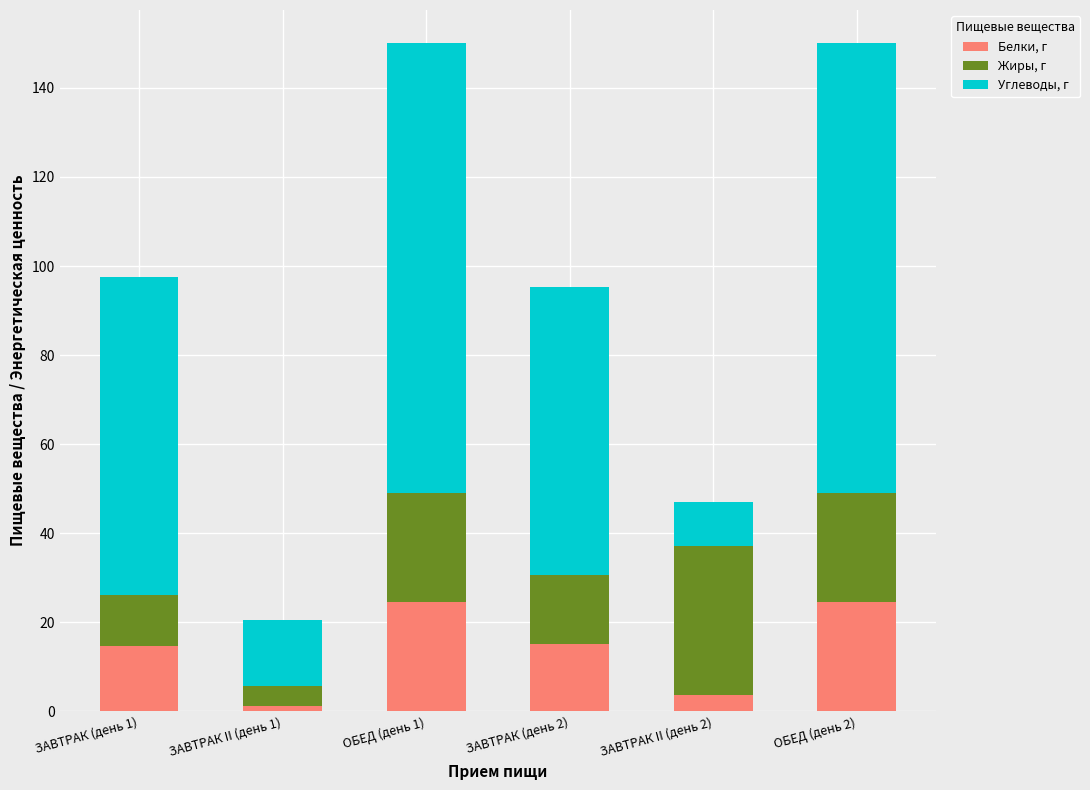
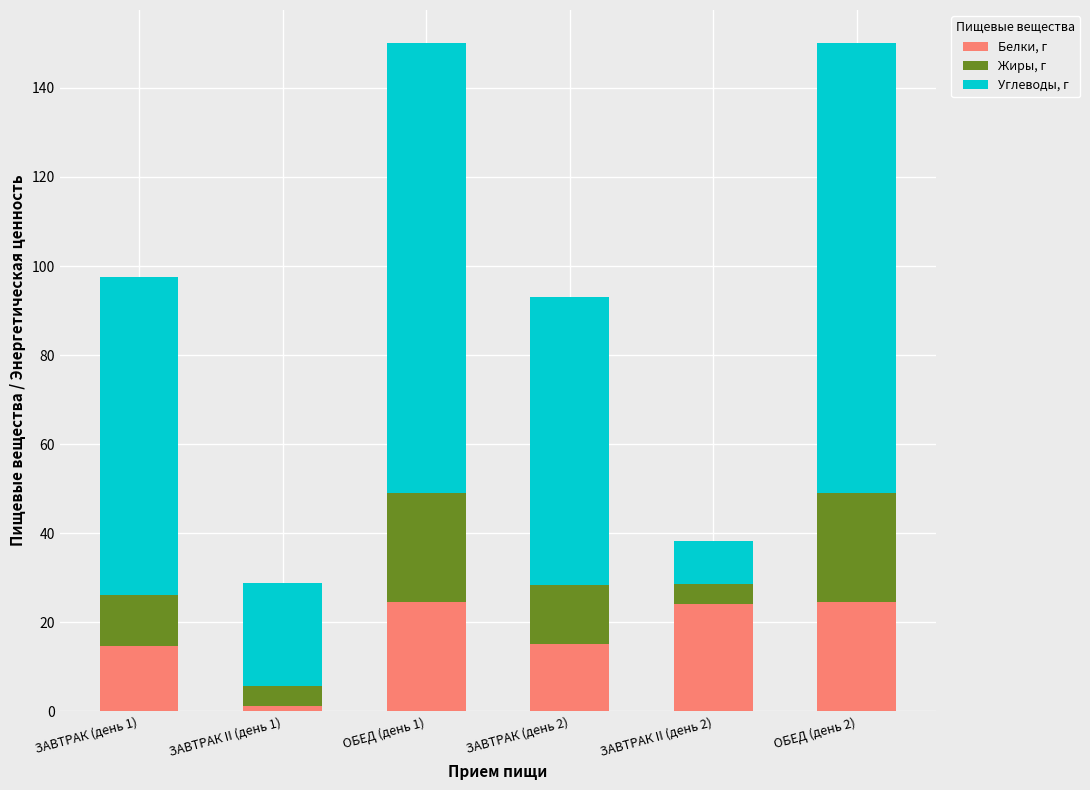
  {
    "Белки, г": {
      "ЗАВТРАК (день 1)": 15,
      "ЗАВТРАК II (день 1)": 1,
      "ОБЕД (день 1)": 25,
      "ЗАВТРАК (день 2)": 15,
-     "ЗАВТРАК II (день 2)": 4,
+     "ЗАВТРАК II (день 2)": 24,
      "ОБЕД (день 2)": 25
    },
    "Жиры, г": {
      "ЗАВТРАК (день 1)": 11,
      "ЗАВТРАК II (день 1)": 5,
      "ОБЕД (день 1)": 25,
-     "ЗАВТРАК (день 2)": 16,
-     "ЗАВТРАК II (день 2)": 34,
+     "ЗАВТРАК (день 2)": 13,
+     "ЗАВТРАК II (день 2)": 5,
      "ОБЕД (день 2)": 25
    },
    "Углеводы, г": {
      "ЗАВТРАК (день 1)": 72,
-     "ЗАВТРАК II (день 1)": 15,
+     "ЗАВТРАК II (день 1)": 23,
      "ОБЕД (день 1)": 101,
      "ЗАВТРАК (день 2)": 65,
      "ЗАВТРАК II (день 2)": 10,
      "ОБЕД (день 2)": 101
    }
  }
